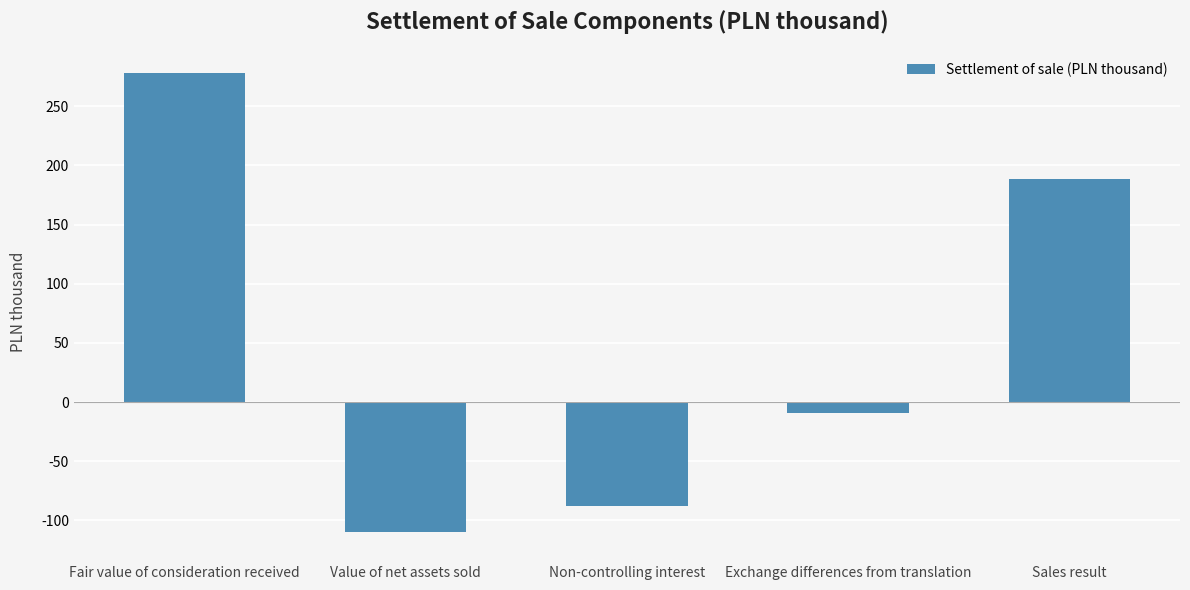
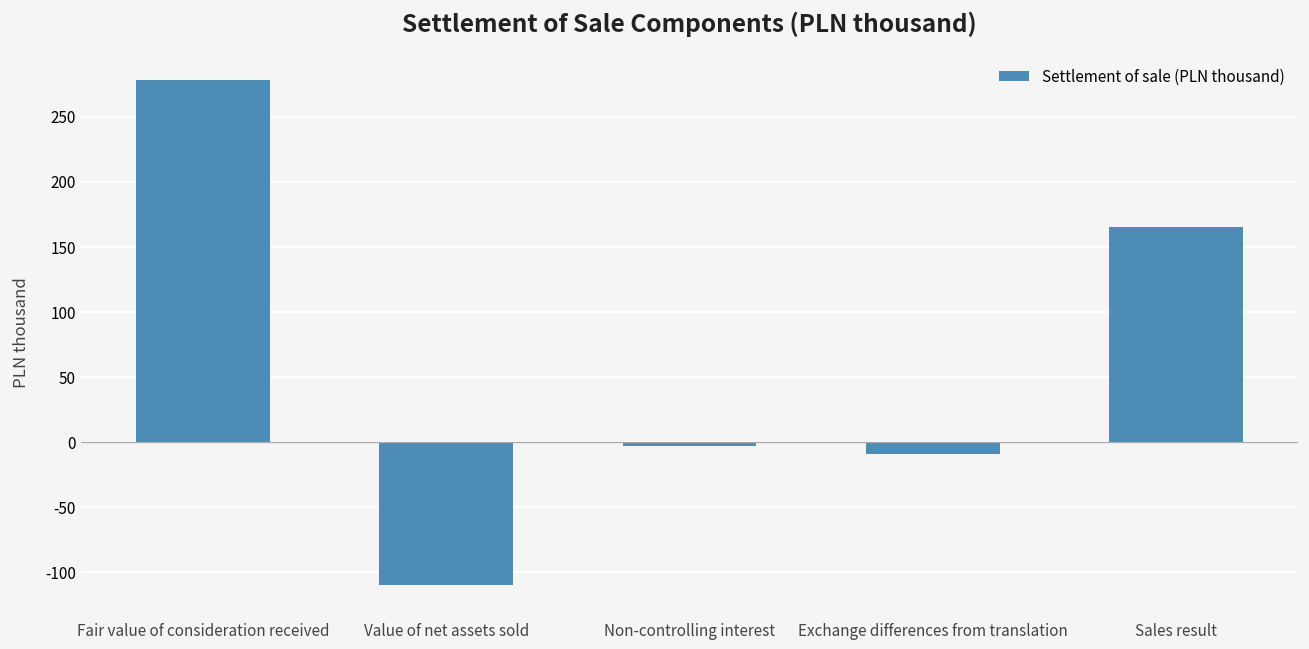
  {
    "Fair value of consideration received": 278,
    "Value of net assets sold": -110,
-   "Non-controlling interest": -88,
+   "Non-controlling interest": -3,
    "Exchange differences from translation": -9,
-   "Sales result": 188
+   "Sales result": 165
  }
